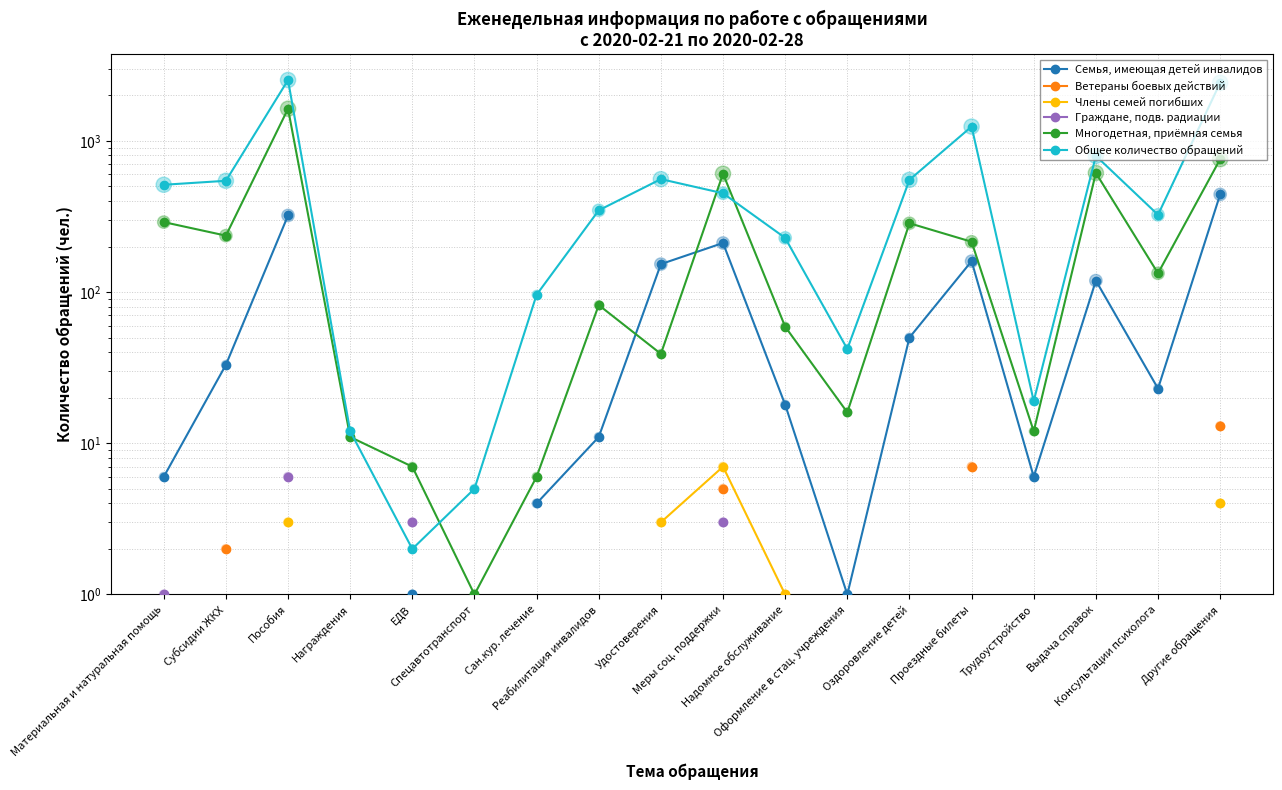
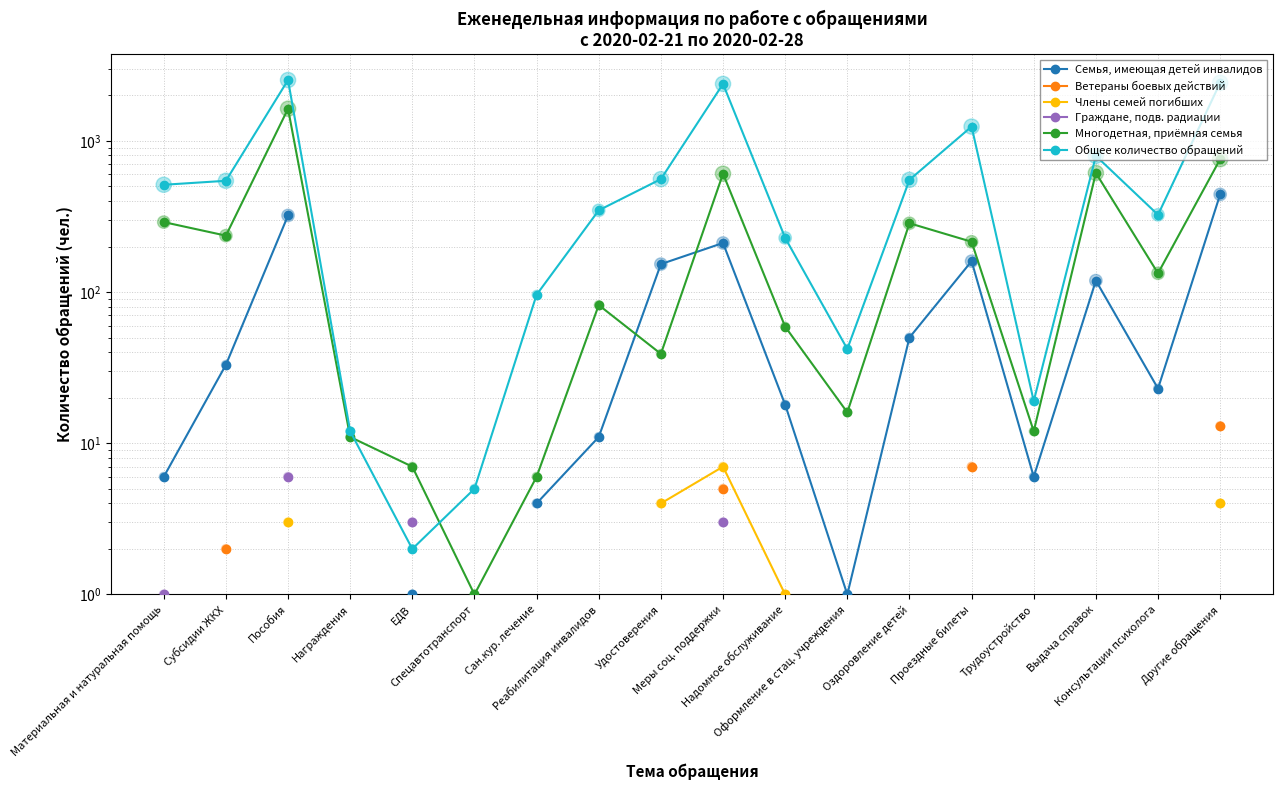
  {
    "Семья, имеющая детей инвалидов": {
      "Материальная и натуральная помощь": 6,
      "Субсидии ЖКХ": 33,
      "Пособия": 320,
      "ЕДВ": 1,
      "Сан.кур. лечение": 4,
      "Реабилитация инвалидов": 11,
      "Удостоверения": 150,
      "Меры соц. поддержки": 210,
      "Надомное обслуживание": 18,
      "Оформление в стац. учреждения": 1,
      "Оздоровление детей": 50,
      "Проездные билеты": 160,
      "Трудоустройство": 6,
      "Выдача справок": 120,
      "Консультации психолога": 23,
      "Другие обращения": 440
    },
    "Ветераны боевых действий": {
      "Субсидии ЖКХ": 2,
      "Меры соц. поддержки": 5,
      "Проездные билеты": 7,
      "Другие обращения": 13
    },
    "Члены семей погибших": {
      "Пособия": 3,
-     "Удостоверения": 3,
+     "Удостоверения": 4,
      "Меры соц. поддержки": 7,
      "Надомное обслуживание": 1,
      "Другие обращения": 4
    },
    "Граждане, подв. радиации": {
      "Материальная и натуральная помощь": 1,
      "Пособия": 6,
      "ЕДВ": 3,
      "Меры соц. поддержки": 3
    },
    "Многодетная, приёмная семья": {
      "Материальная и натуральная помощь": 290,
      "Субсидии ЖКХ": 240,
      "Пособия": 1600,
      "Награждения": 11,
      "ЕДВ": 7,
      "Спецавтотранспорт": 1,
      "Сан.кур. лечение": 6,
      "Реабилитация инвалидов": 80,
      "Удостоверения": 39,
      "Меры соц. поддержки": 610,
      "Надомное обслуживание": 59,
      "Оформление в стац. учреждения": 16,
      "Оздоровление детей": 290,
      "Проездные билеты": 220,
      "Трудоустройство": 12,
      "Выдача справок": 610,
      "Консультации психолога": 130
    },
    "Общее количество обращений": {
      "Материальная и натуральная помощь": 510,
      "Субсидии ЖКХ": 540,
      "Пособия": 2500,
      "Награждения": 12,
      "ЕДВ": 2,
      "Спецавтотранспорт": 5,
      "Сан.кур. лечение": 100,
      "Реабилитация инвалидов": 350,
      "Удостоверения": 560,
-     "Меры соц. поддержки": 450,
+     "Меры соц. поддержки": 2400,
      "Надомное обслуживание": 230,
      "Оформление в стац. учреждения": 42,
      "Оздоровление детей": 550,
      "Проездные билеты": 1200,
      "Трудоустройство": 19,
      "Консультации психолога": 320
    }
  }
